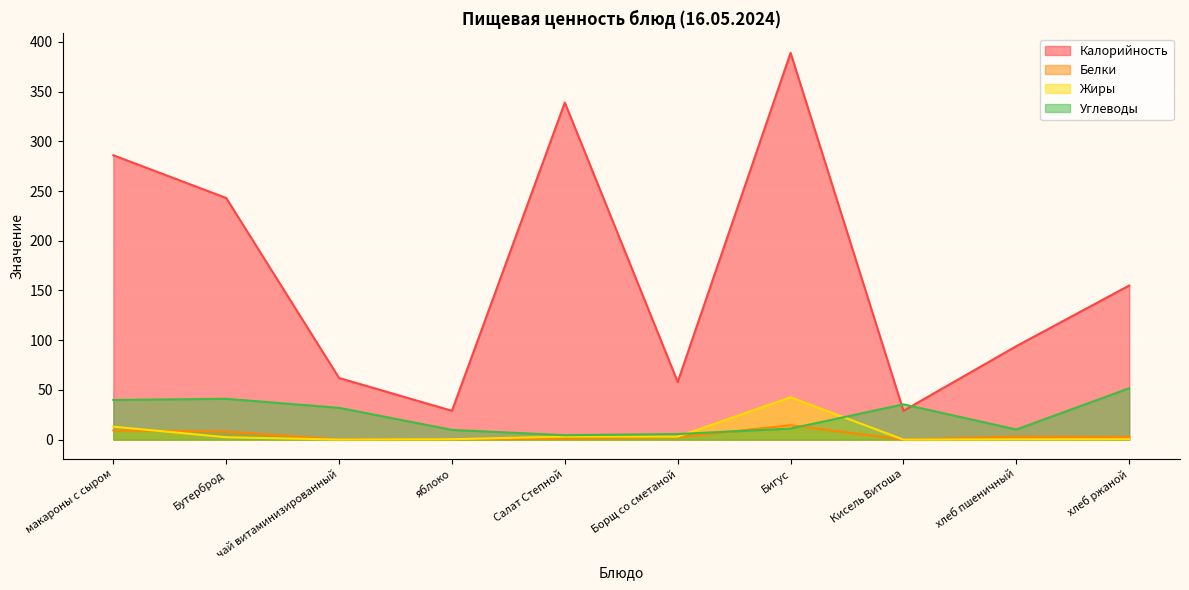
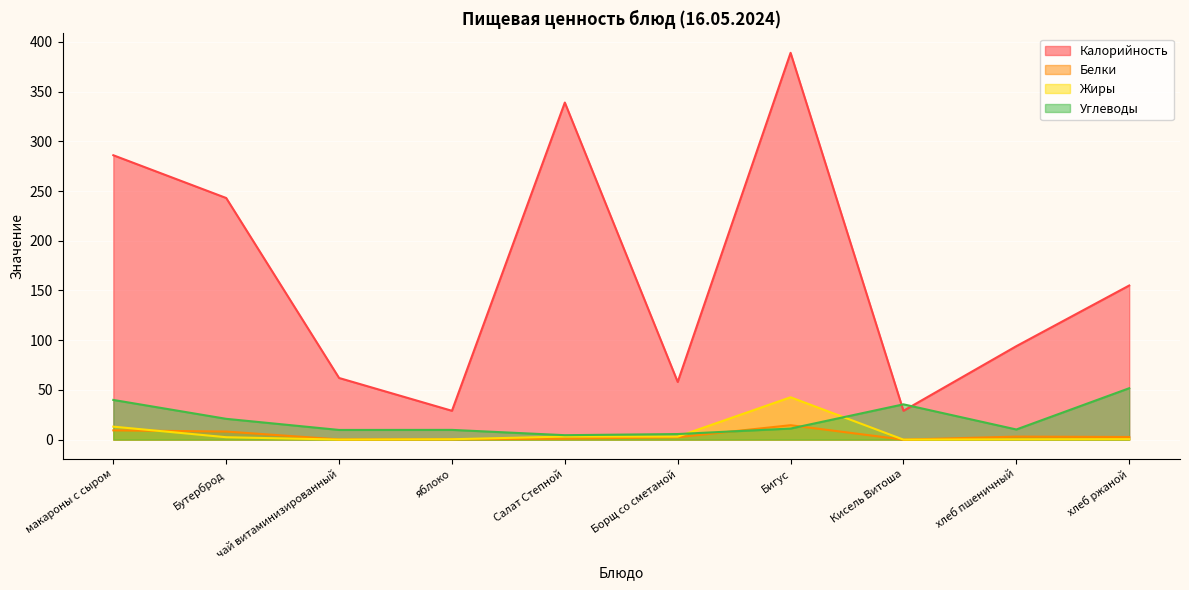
  {
    "Калорийность": {
      "макароны с сыром": 290,
      "Бутерброд": 240,
      "чай витаминизированный": 60,
      "яблоко": 30,
      "Салат Степной": 340,
      "Борщ со сметаной": 60,
      "Бигус": 390,
      "Кисель Витоша": 30,
      "хлеб пшеничный": 90,
      "хлеб ржаной": 160
    },
    "Белки": {
      "макароны с сыром": 10,
      "Бутерброд": 10,
      "Бигус": 10,
      "хлеб пшеничный": 0
    },
    "Жиры": {
      "макароны с сыром": 10,
      "Бутерброд": 0,
      "Бигус": 40,
      "хлеб пшеничный": 0
    },
    "Углеводы": {
      "макароны с сыром": 40,
-     "Бутерброд": 40,
-     "чай витаминизированный": 30,
+     "Бутерброд": 20,
+     "чай витаминизированный": 10,
      "яблоко": 10,
      "Борщ со сметаной": 10,
      "Бигус": 10,
      "Кисель Витоша": 40,
      "хлеб пшеничный": 10,
      "хлеб ржаной": 50
    }
  }
